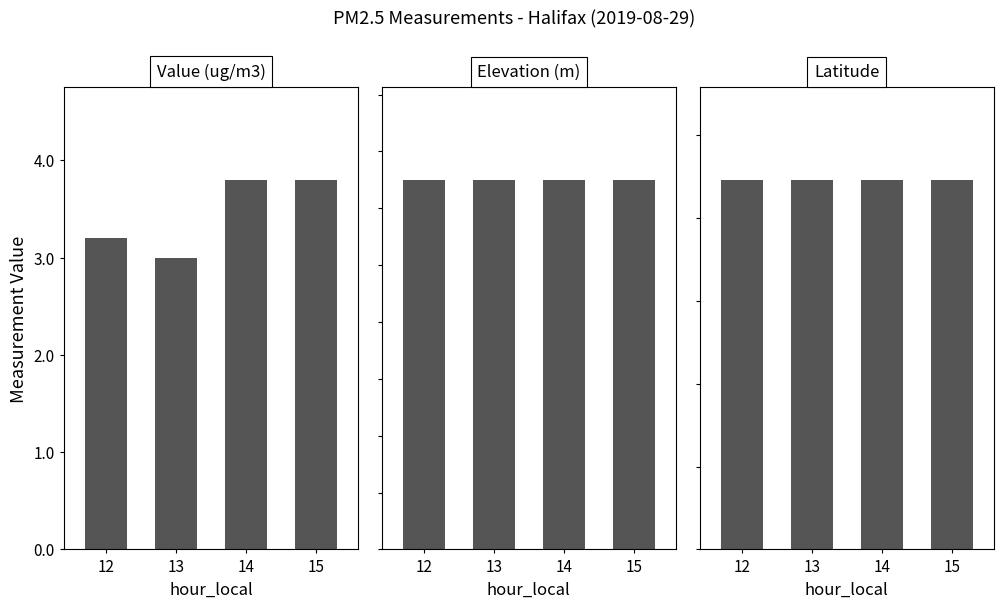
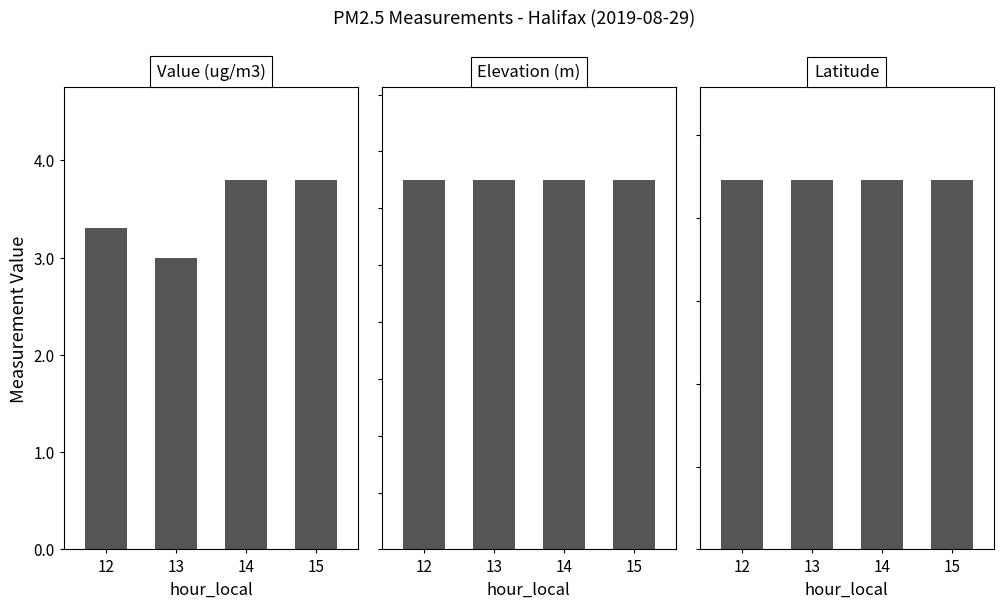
  {
    "Value (ug/m3)": {
-     "12": 3.2,
+     "12": 3.3,
      "13": 3.0,
      "14": 3.8,
      "15": 3.8
    }
  }
